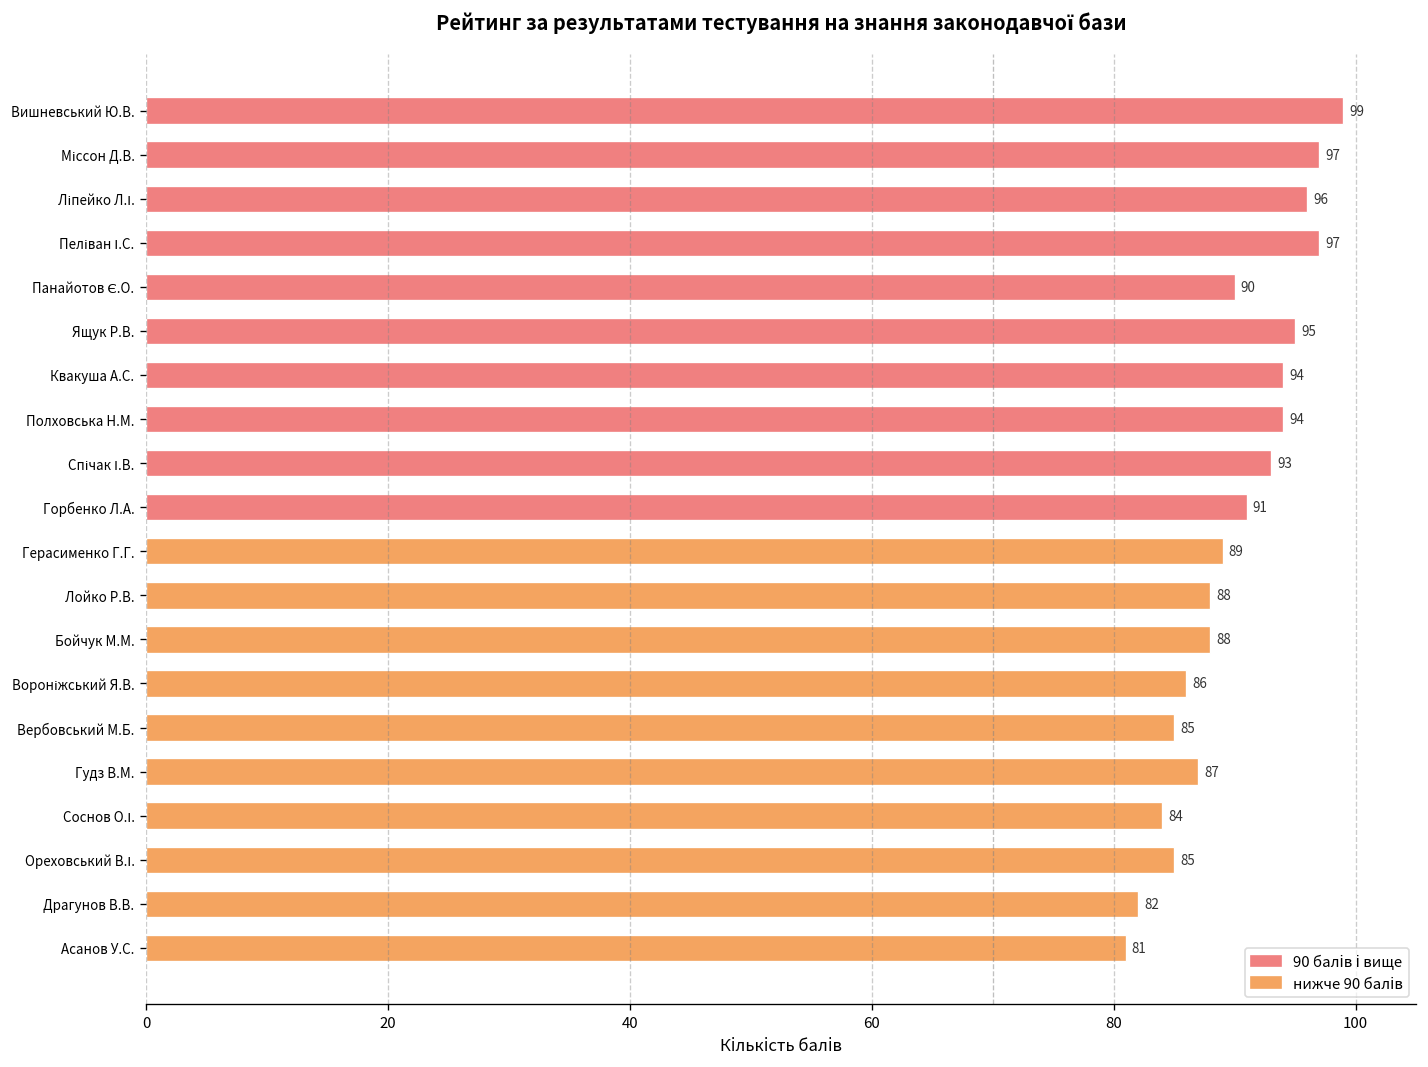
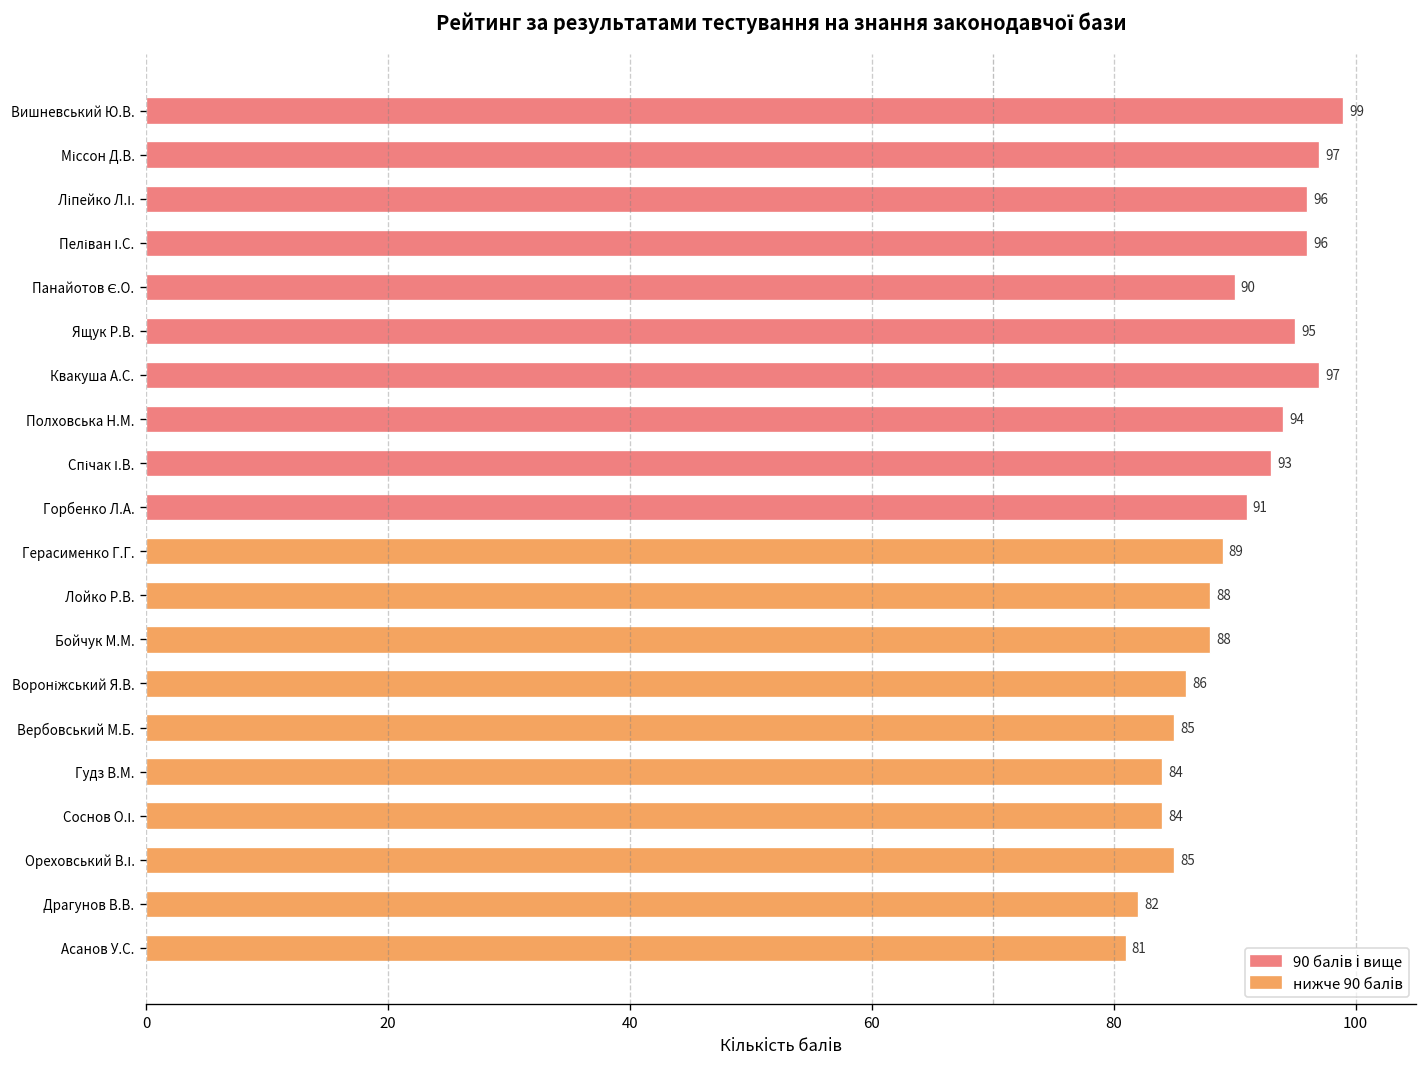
  {
    "Вишневський Ю.В.": 99,
    "Міссон Д.В.": 97,
    "Ліпейко Л.І.": 96,
-   "Пеліван І.С.": 97,
+   "Пеліван І.С.": 96,
    "Панайотов Є.О.": 90,
    "Ящук Р.В.": 95,
-   "Квакуша А.С.": 94,
+   "Квакуша А.С.": 97,
    "Полховська Н.М.": 94,
    "Спічак І.В.": 93,
    "Горбенко Л.А.": 91,
    "Герасименко Г.Г.": 89,
    "Лойко Р.В.": 88,
    "Бойчук М.М.": 88,
    "Вороніжський Я.В.": 86,
    "Вербовський М.Б.": 85,
-   "Гудз В.М.": 87,
+   "Гудз В.М.": 84,
    "Соснов О.І.": 84,
    "Ореховський В.І.": 85,
    "Драгунов В.В.": 82,
    "Асанов У.С.": 81
  }
